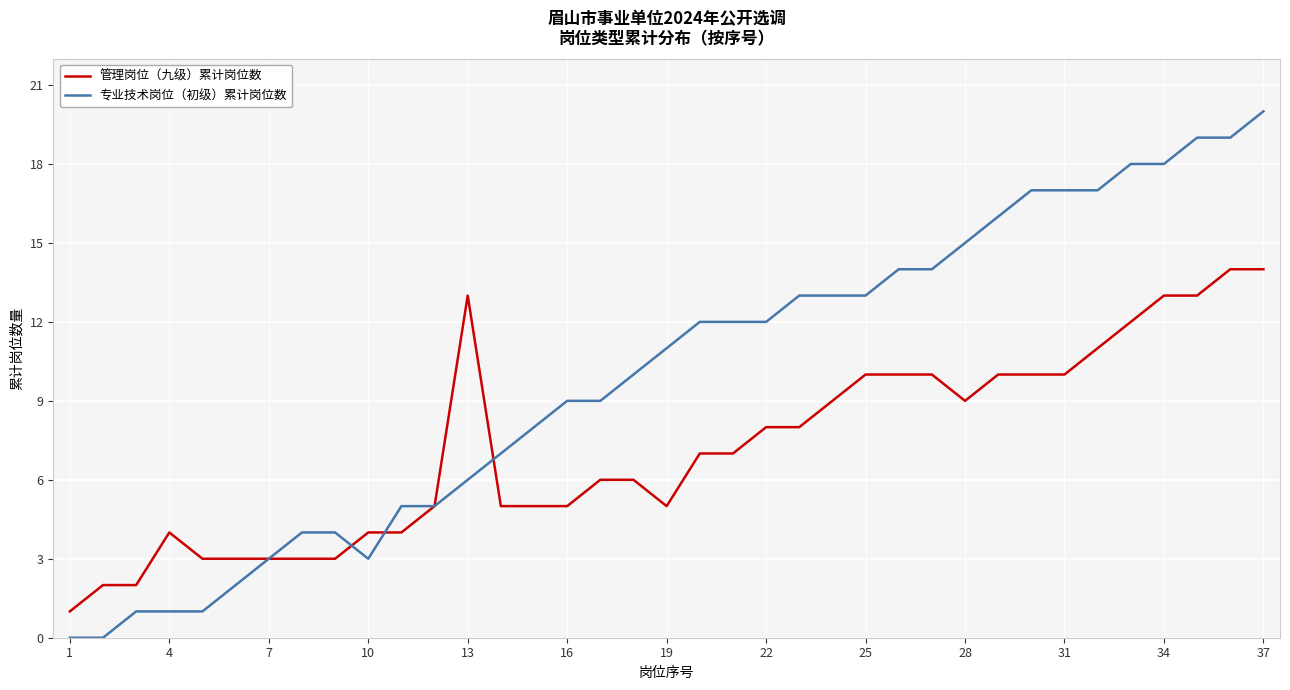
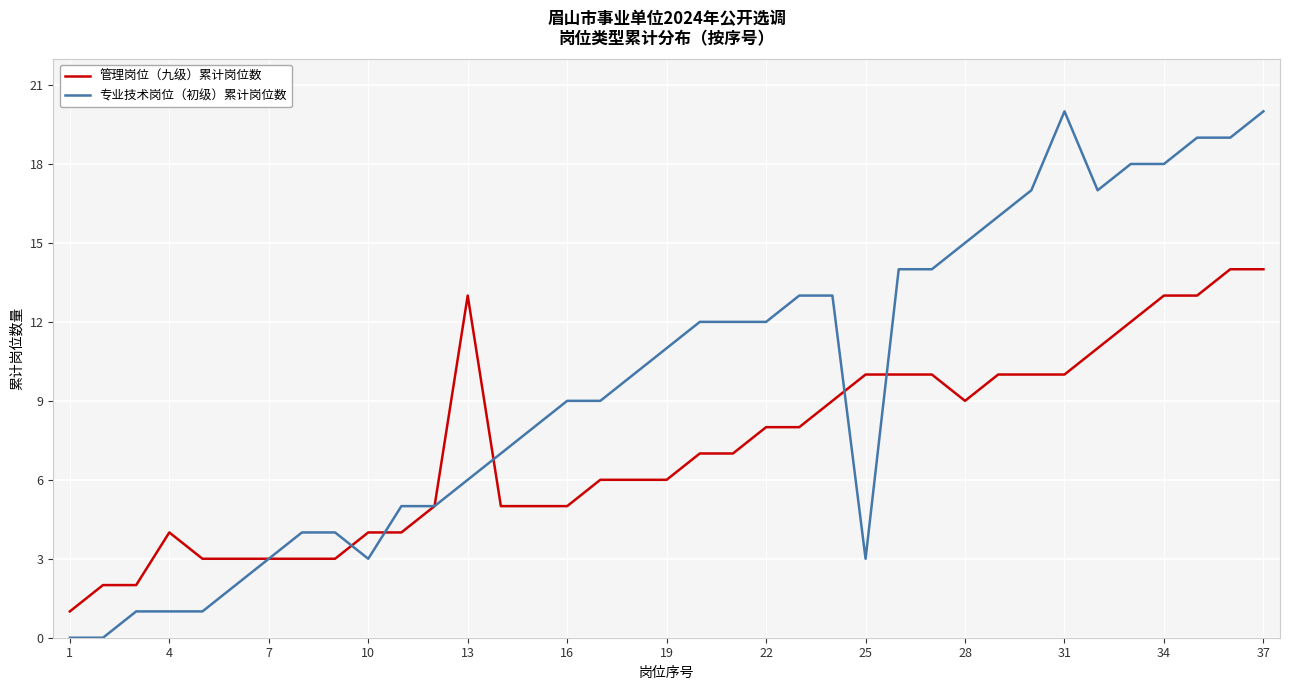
  {
    "管理岗位（九级）累计岗位数": {
      "1": 1,
      "4": 4,
      "10": 4,
      "13": 13,
      "16": 5,
-     "19": 5,
+     "19": 6,
      "22": 8,
      "25": 10,
      "28": 9,
      "31": 10,
      "34": 13,
      "37": 14
    },
    "专业技术岗位（初级）累计岗位数": {
      "1": 0,
      "4": 1,
      "10": 3,
      "13": 6,
      "16": 9,
      "19": 11,
      "22": 12,
-     "25": 13,
+     "25": 3,
      "28": 15,
-     "31": 17,
+     "31": 20,
      "34": 18,
      "37": 20
    }
  }
